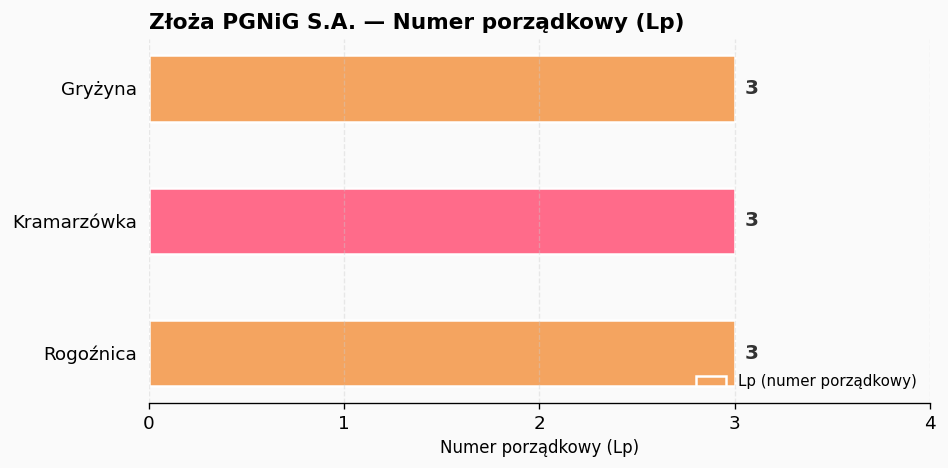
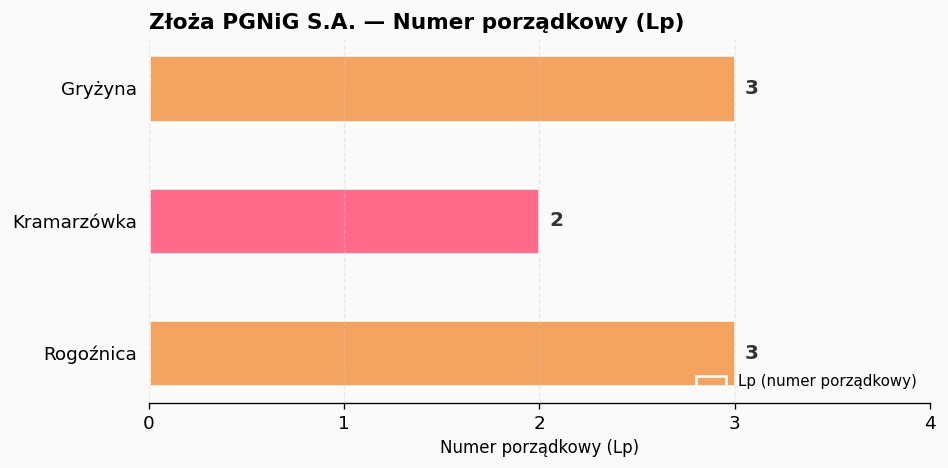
  {
    "Gryżyna": 3,
-   "Kramarzówka": 3,
+   "Kramarzówka": 2,
    "Rogoźnica": 3
  }
